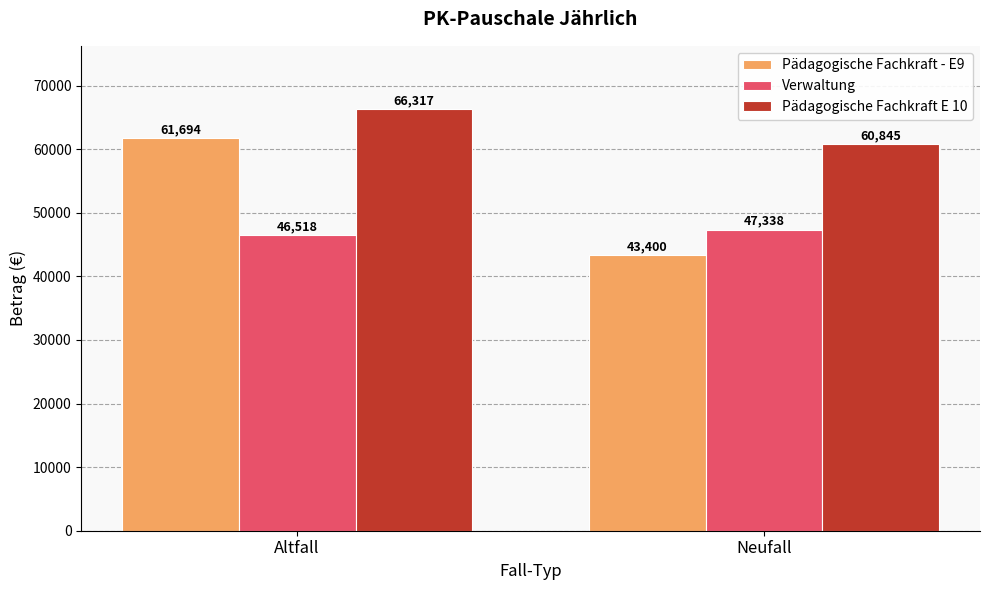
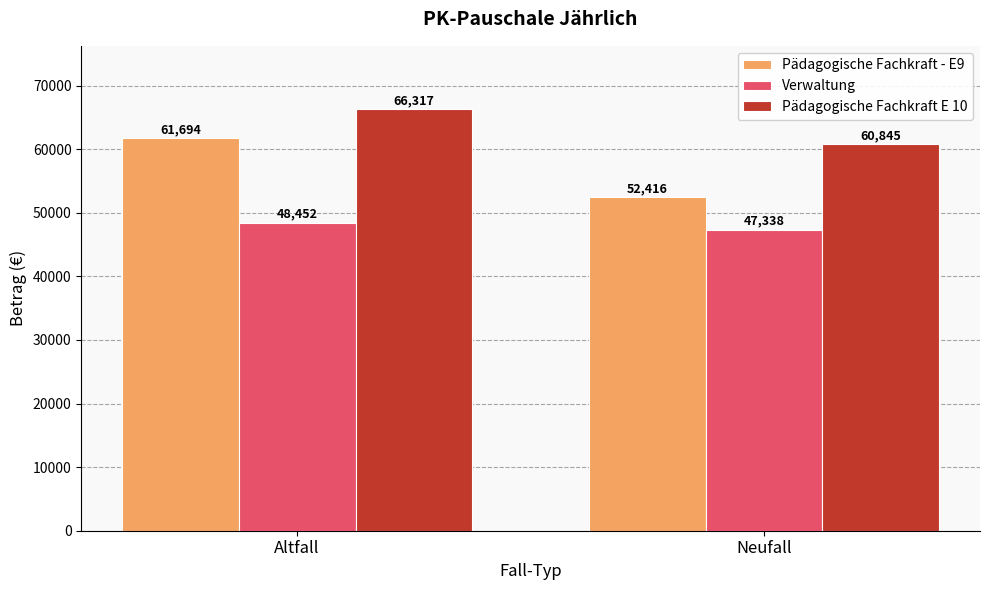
  {
    "Pädagogische Fachkraft - E9": {
      "Altfall": "61,694",
-     "Neufall": "43,400"
+     "Neufall": "52,416"
    },
    "Verwaltung": {
-     "Altfall": "46,518",
+     "Altfall": "48,452",
      "Neufall": "47,338"
    },
    "Pädagogische Fachkraft E 10": {
      "Altfall": "66,317",
      "Neufall": "60,845"
    }
  }
